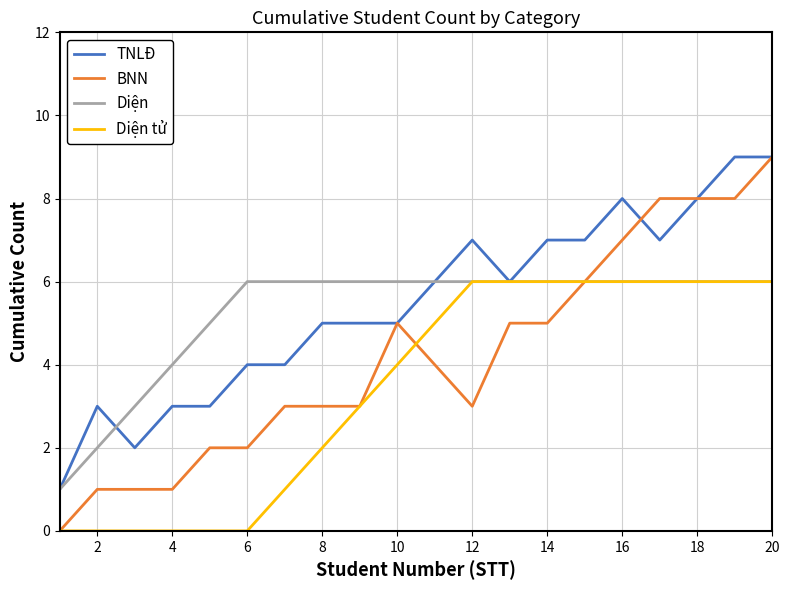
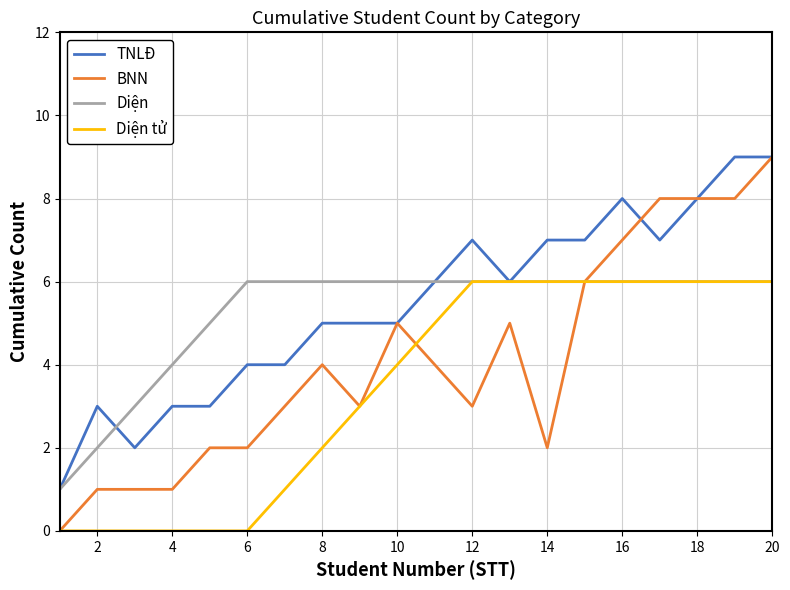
  {
    "TNLĐ": {
      "2": 3,
      "4": 3,
      "6": 4,
      "8": 5,
      "12": 7,
      "14": 7,
      "16": 8
    },
    "BNN": {
      "2": 1,
      "4": 1,
      "6": 2,
-     "8": 3,
+     "8": 4,
      "12": 3,
-     "14": 5,
+     "14": 2,
      "16": 7
    },
    "Diện": {
      "2": 2,
      "4": 4,
      "6": 6,
      "8": 6,
      "10": 6
    },
    "Diện tử": {
      "2": 0,
      "4": 0,
      "6": 0,
      "8": 2,
      "10": 4
    }
  }
